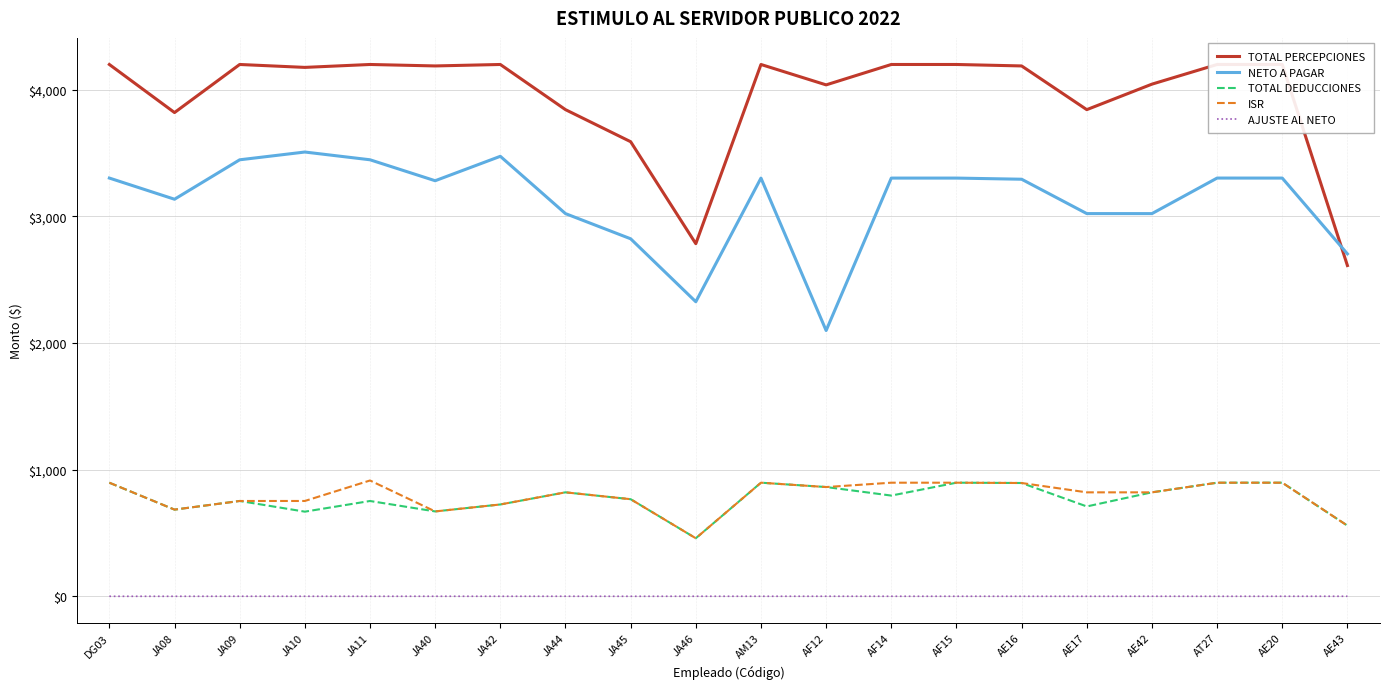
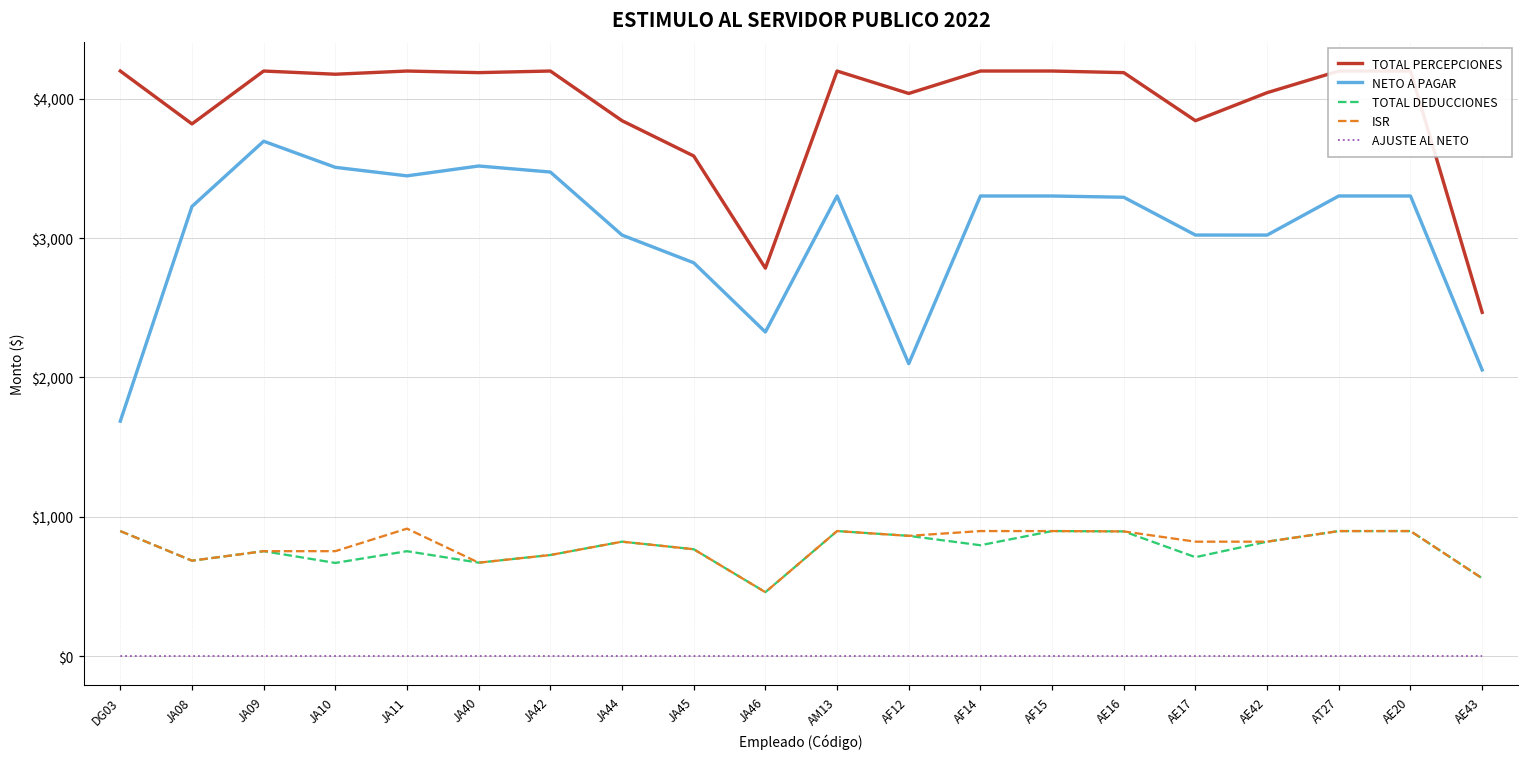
  {
    "TOTAL PERCEPCIONES": {
      "DG03": "$4,200",
      "JA08": "$3,820",
      "JA09": "$4,200",
      "JA10": "$4,180",
      "JA11": "$4,200",
      "JA40": "$4,190",
      "JA42": "$4,200",
      "JA44": "$3,840",
      "JA45": "$3,590",
      "JA46": "$2,780",
      "AM13": "$4,200",
      "AF12": "$4,040",
      "AF14": "$4,200",
      "AF15": "$4,200",
      "AE16": "$4,190",
      "AE17": "$3,840",
      "AE42": "$4,040",
-     "AE43": "$2,610"
+     "AE43": "$2,470"
    },
    "NETO A PAGAR": {
-     "DG03": "$3,300",
-     "JA08": "$3,140",
-     "JA09": "$3,450",
+     "DG03": "$1,690",
+     "JA08": "$3,230",
+     "JA09": "$3,700",
      "JA10": "$3,510",
      "JA11": "$3,450",
-     "JA40": "$3,280",
+     "JA40": "$3,520",
      "JA42": "$3,470",
      "JA44": "$3,020",
      "JA45": "$2,820",
      "JA46": "$2,330",
      "AM13": "$3,300",
      "AF12": "$2,100",
      "AF14": "$3,300",
      "AF15": "$3,300",
      "AE16": "$3,290",
      "AE17": "$3,020",
      "AE42": "$3,020",
      "AT27": "$3,300",
      "AE20": "$3,300",
-     "AE43": "$2,700"
+     "AE43": "$2,050"
    },
    "TOTAL DEDUCCIONES": {
      "JA10": "$670",
      "JA11": "$750",
      "AF14": "$800",
      "AE17": "$710"
    },
    "ISR": {
      "JA10": "$750",
      "JA11": "$910",
      "AF14": "$900",
      "AE17": "$820"
    },
    "AJUSTE AL NETO": {
      "DG03": "$0",
      "JA08": "$0",
      "JA09": "$0",
      "JA10": "$0",
      "JA11": "$0",
      "JA40": "$0",
      "JA42": "$0",
      "JA44": "$0",
      "JA45": "$0",
      "JA46": "$0",
      "AM13": "$0",
      "AF12": "$0",
      "AF14": "$0",
      "AF15": "$0",
      "AE16": "$0",
      "AE17": "$0",
      "AE42": "$0",
      "AT27": "$0",
      "AE20": "$0",
      "AE43": "$0"
    }
  }
